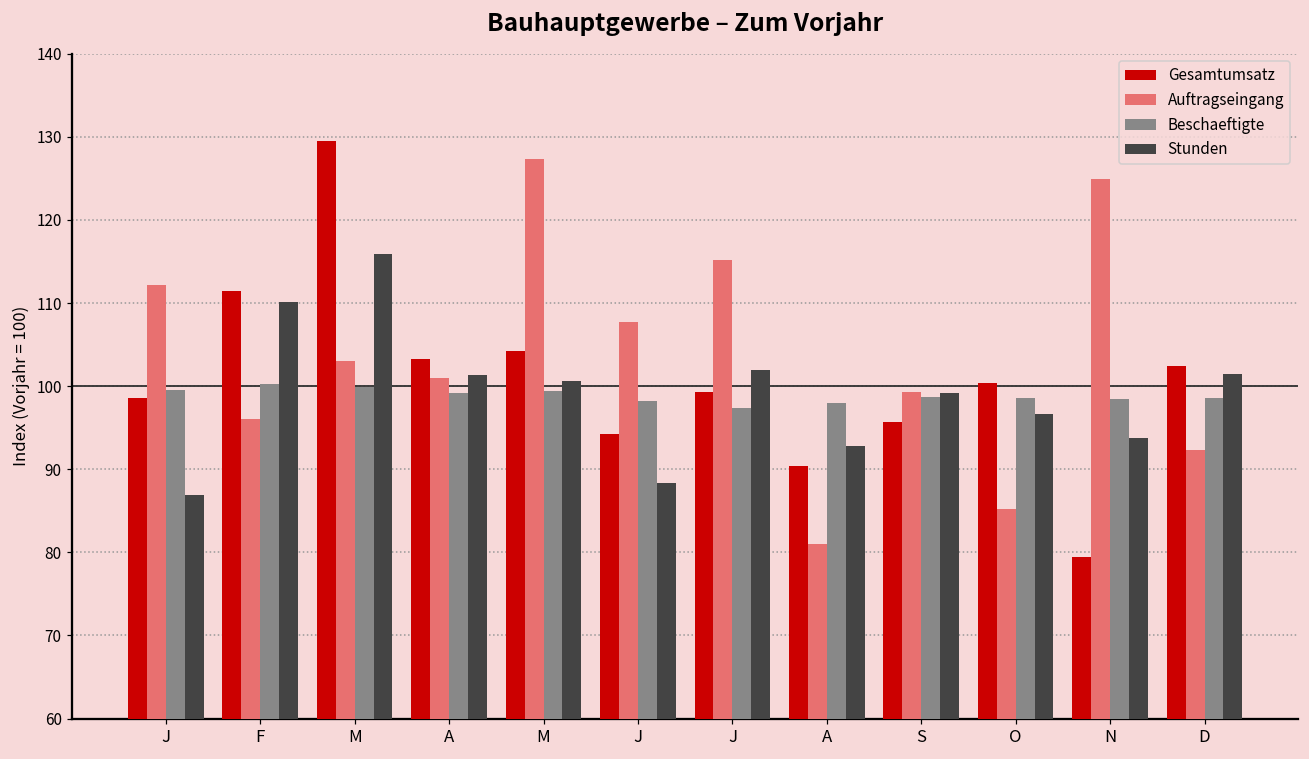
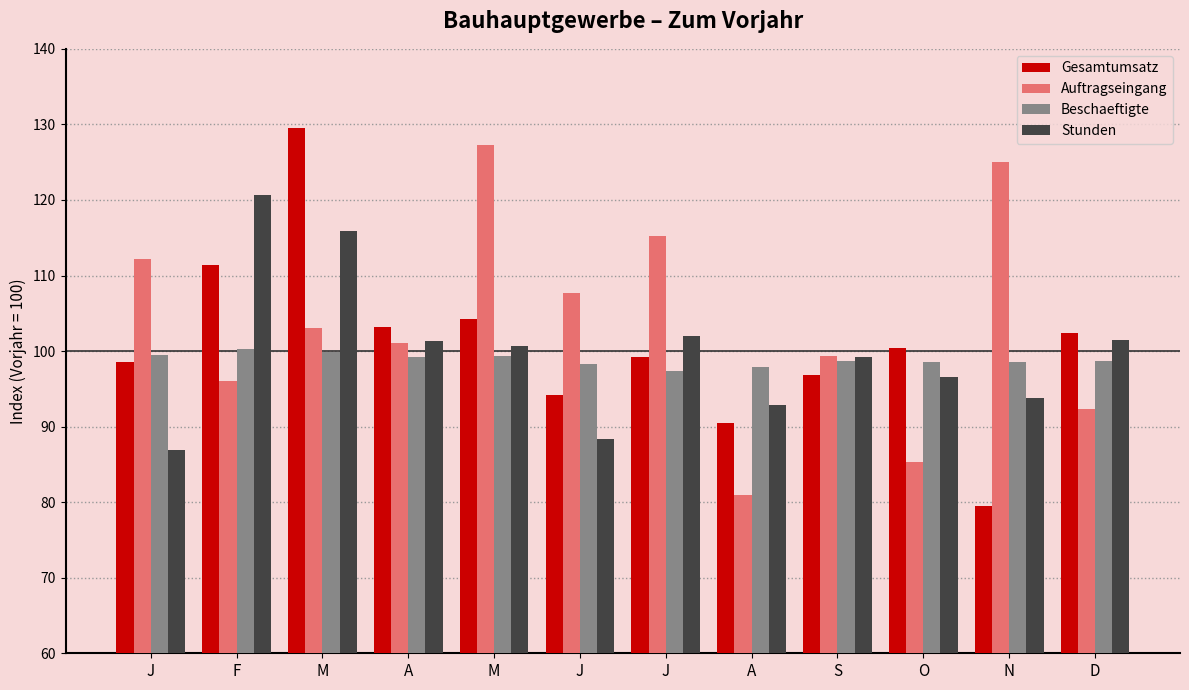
  {
    "Gesamtumsatz": {
      "F": 111,
-     "S": 96,
+     "S": 97,
      "O": 100,
      "N": 79,
      "D": 102
    },
    "Auftragseingang": {
      "F": 96,
      "S": 99,
      "O": 85,
      "N": 125,
      "D": 92
    },
    "Beschaeftigte": {
      "F": 100,
      "S": 99,
      "O": 99,
      "N": 98,
      "D": 99
    },
    "Stunden": {
-     "F": 110,
+     "F": 121,
      "S": 99,
      "O": 97,
      "N": 94,
      "D": 101
    }
  }
